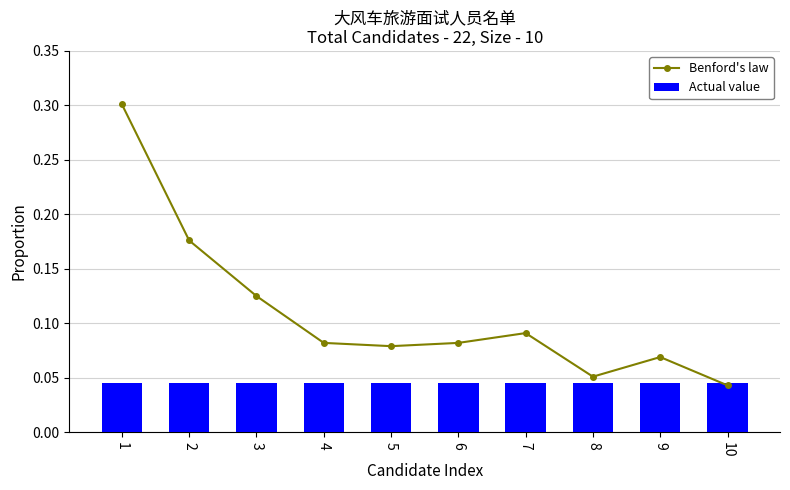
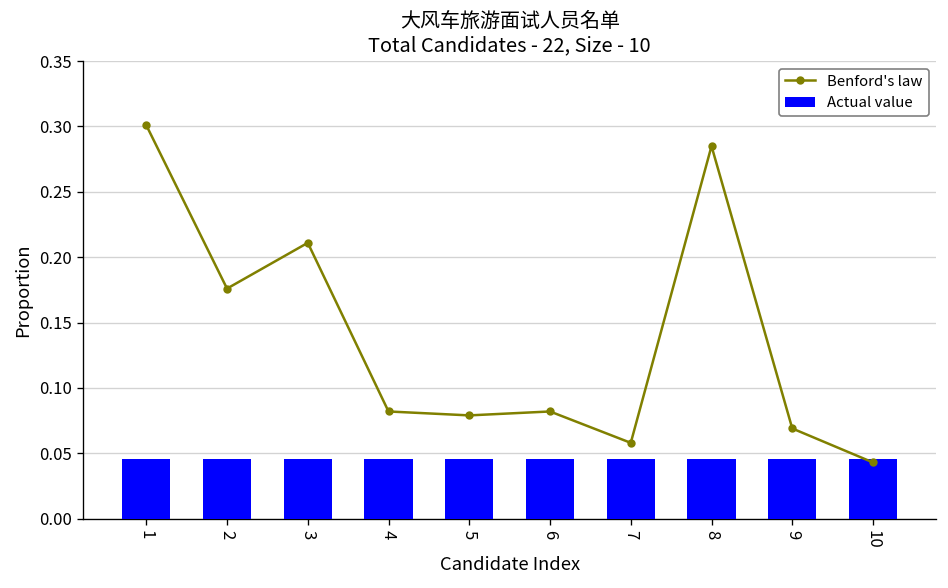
  {
    "Benford's law": {
      "1": 0.301,
      "2": 0.176,
-     "3": 0.125,
+     "3": 0.211,
      "4": 0.082,
      "5": 0.079,
      "6": 0.082,
-     "7": 0.091,
-     "8": 0.051,
+     "7": 0.058,
+     "8": 0.285,
      "9": 0.069,
      "10": 0.043
    },
    "Actual value": {
      "1": 0.045,
      "2": 0.045,
      "3": 0.045,
      "4": 0.045,
      "5": 0.045,
      "6": 0.045,
      "7": 0.045,
      "8": 0.045,
      "9": 0.045,
      "10": 0.045
    }
  }
